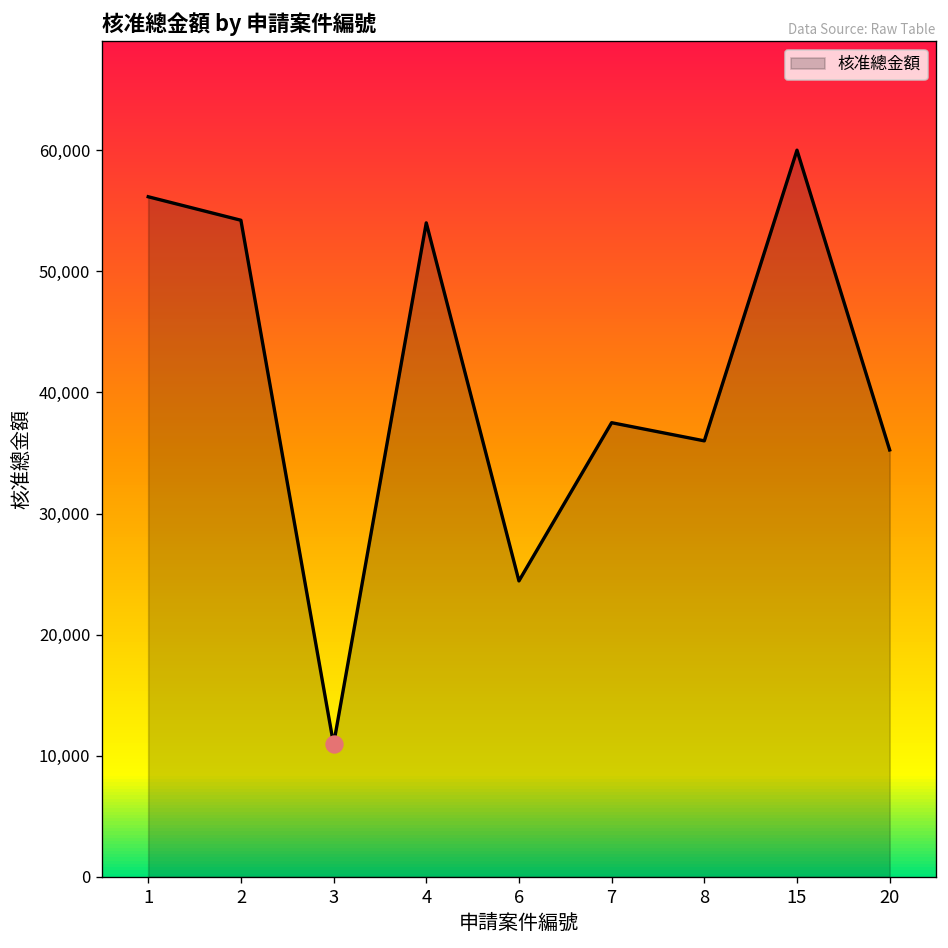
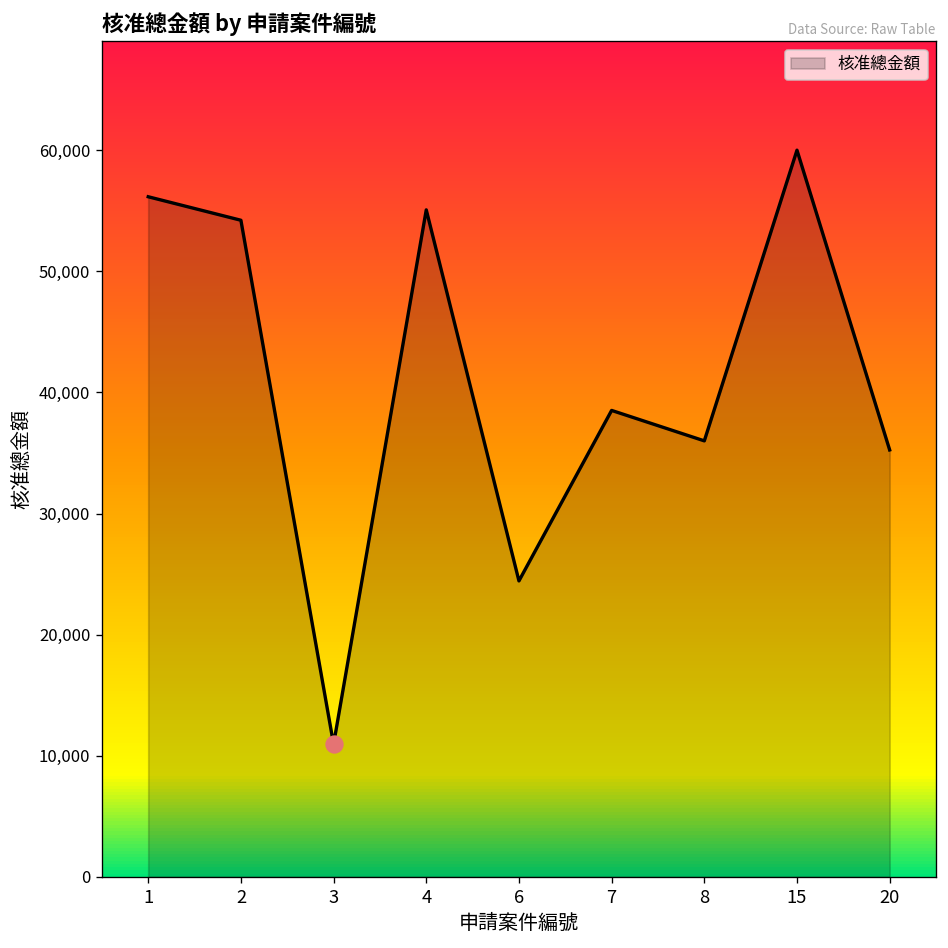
  {
    "核准總金額": {
      "1": "56,200",
      "2": "54,200",
-     "4": "54,000",
+     "4": "55,100",
      "6": "24,400",
-     "7": "37,500",
+     "7": "38,500",
      "8": "36,000",
      "15": "60,000",
      "20": "35,300"
    }
  }
